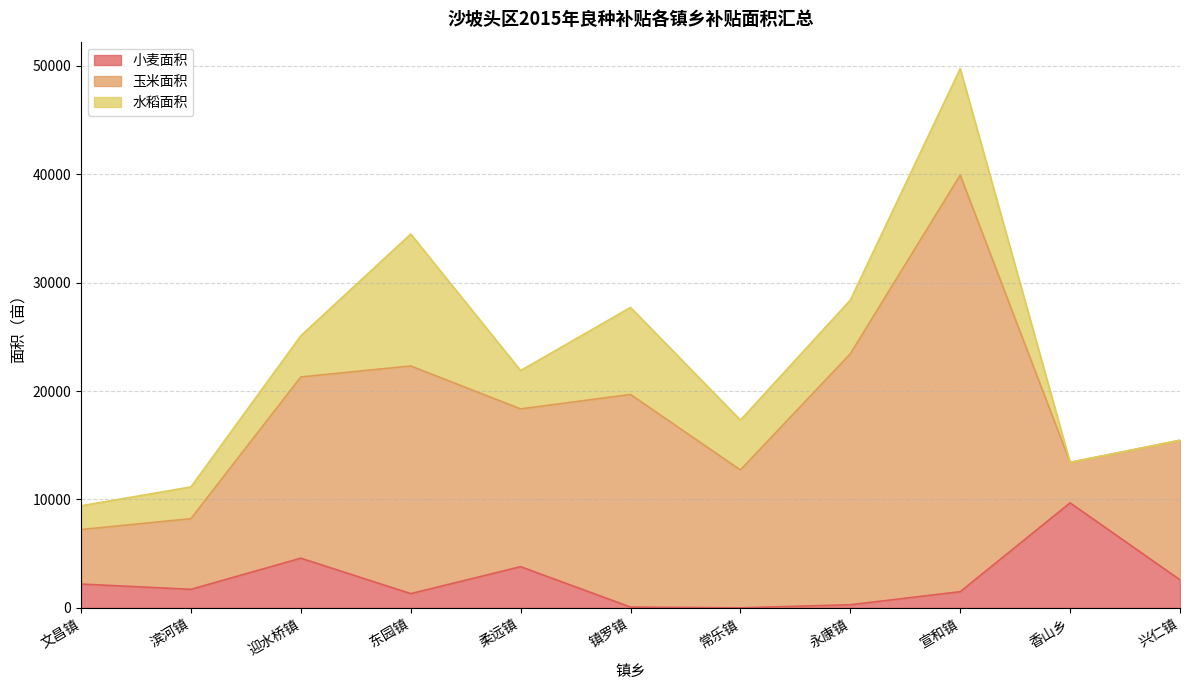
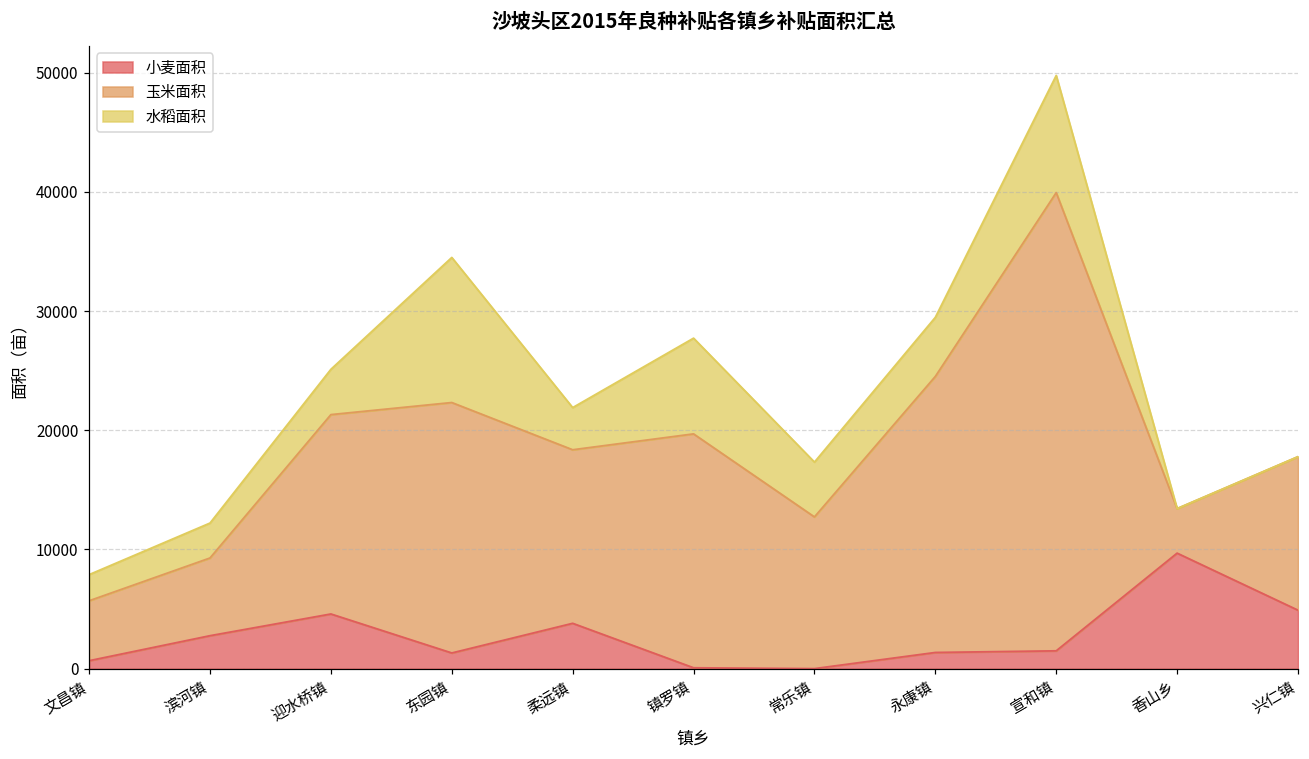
  {
    "小麦面积": {
-     "文昌镇": 2200,
-     "滨河镇": 1700,
+     "文昌镇": 700,
+     "滨河镇": 2800,
      "迎水桥镇": 4600,
      "东园镇": 1300,
      "柔远镇": 3800,
      "镇罗镇": 100,
      "常乐镇": 0,
-     "永康镇": 300,
+     "永康镇": 1400,
      "宣和镇": 1500,
      "香山乡": 9700,
-     "兴仁镇": 2600
+     "兴仁镇": 4900
    }
  }
